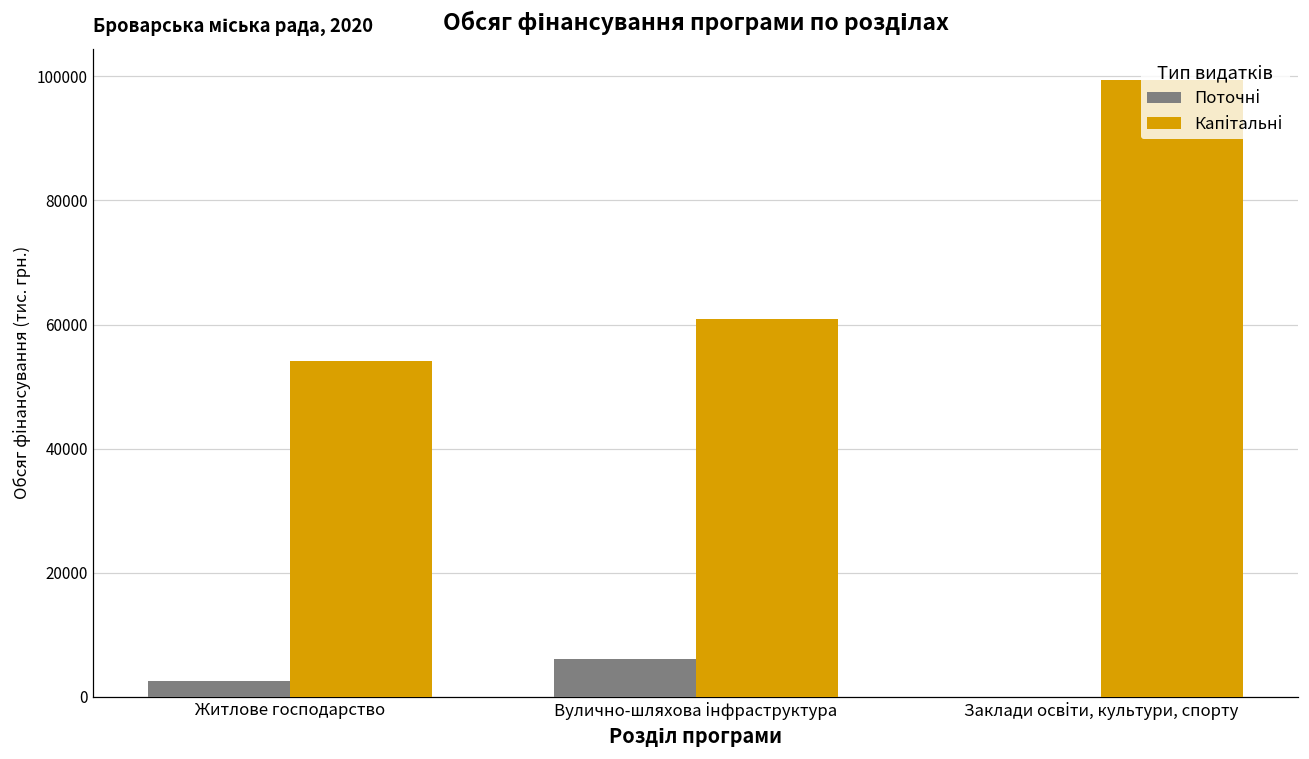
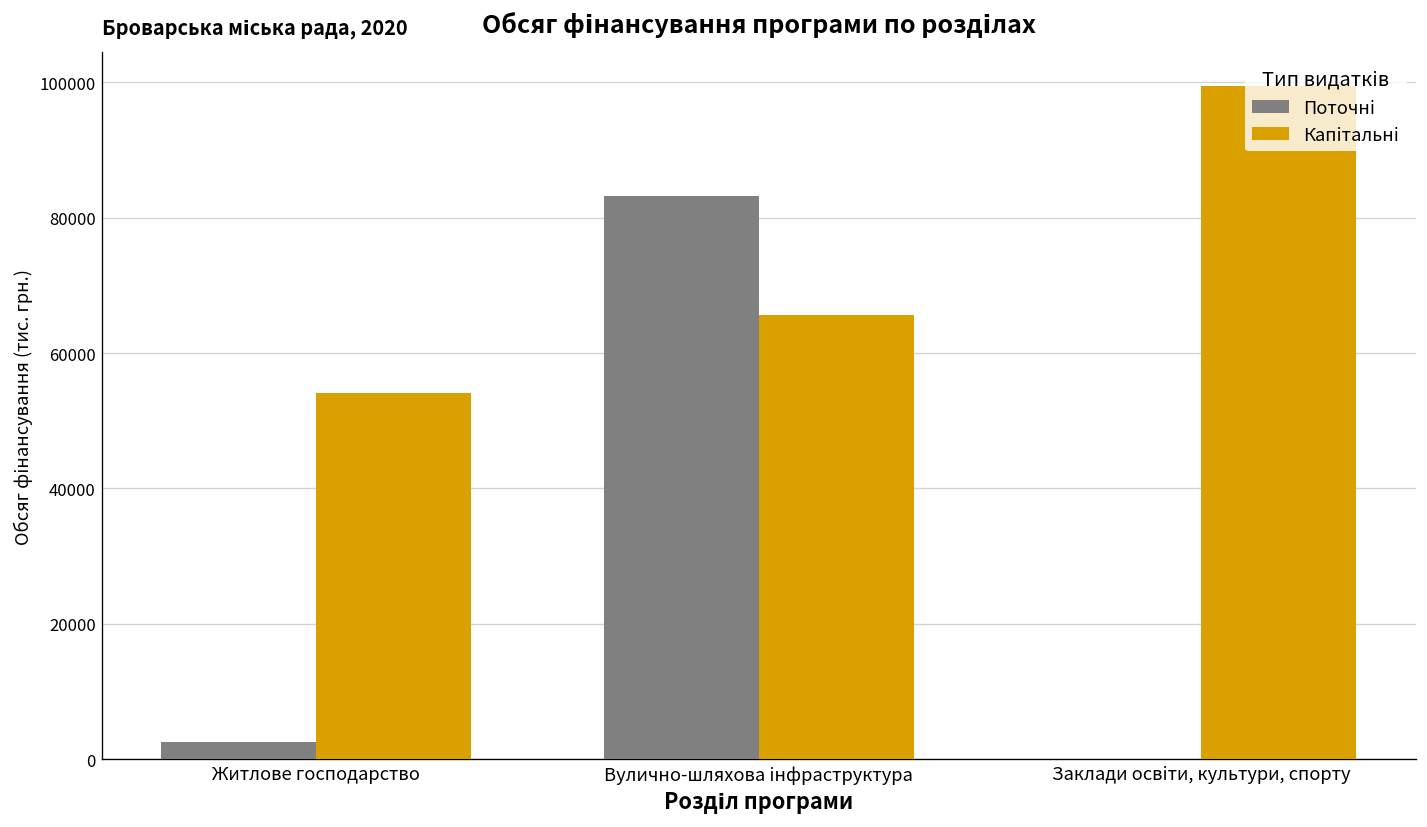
  {
    "Поточні": {
      "Житлове господарство": 3000,
-     "Вулично-шляхова інфраструктура": 6000,
+     "Вулично-шляхова інфраструктура": 83000,
      "Заклади освіти, культури, спорту": 0
    },
    "Капітальні": {
      "Житлове господарство": 54000,
-     "Вулично-шляхова інфраструктура": 61000
+     "Вулично-шляхова інфраструктура": 66000
    }
  }
